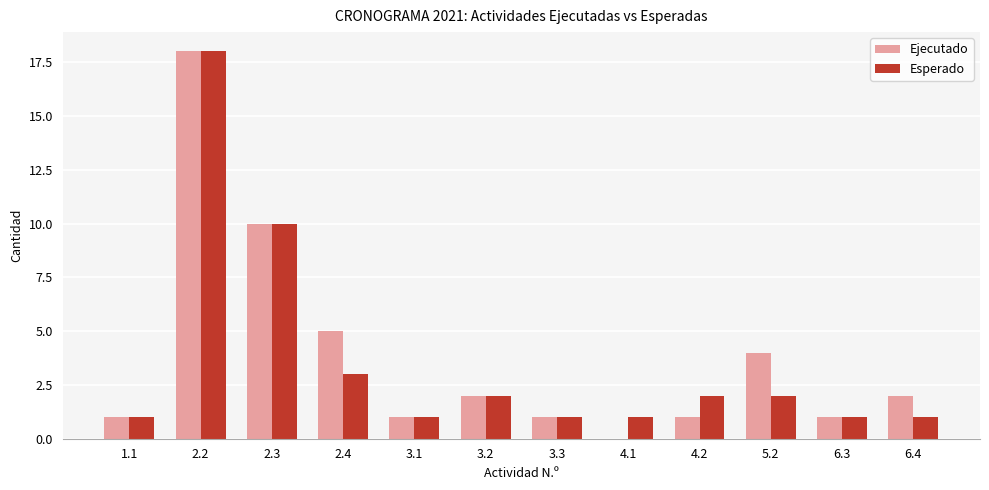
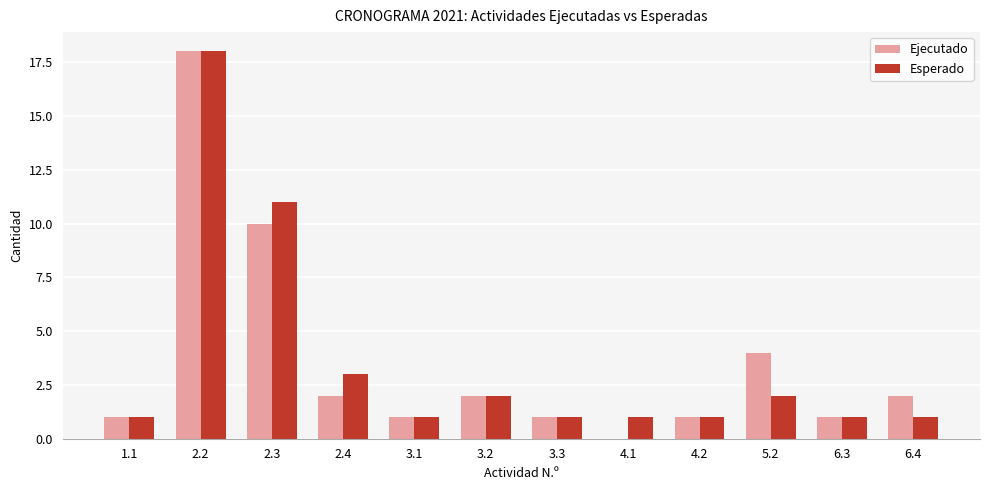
  {
    "Ejecutado": {
      "1.1": 1,
      "2.2": 18,
      "2.3": 10,
-     "2.4": 5,
+     "2.4": 2,
      "3.1": 1,
      "3.2": 2,
      "3.3": 1,
      "4.1": 0,
      "4.2": 1,
      "5.2": 4,
      "6.3": 1,
      "6.4": 2
    },
    "Esperado": {
      "1.1": 1,
      "2.2": 18,
-     "2.3": 10,
+     "2.3": 11,
      "2.4": 3,
      "3.1": 1,
      "3.2": 2,
      "3.3": 1,
      "4.1": 1,
-     "4.2": 2,
+     "4.2": 1,
      "5.2": 2,
      "6.3": 1,
      "6.4": 1
    }
  }
